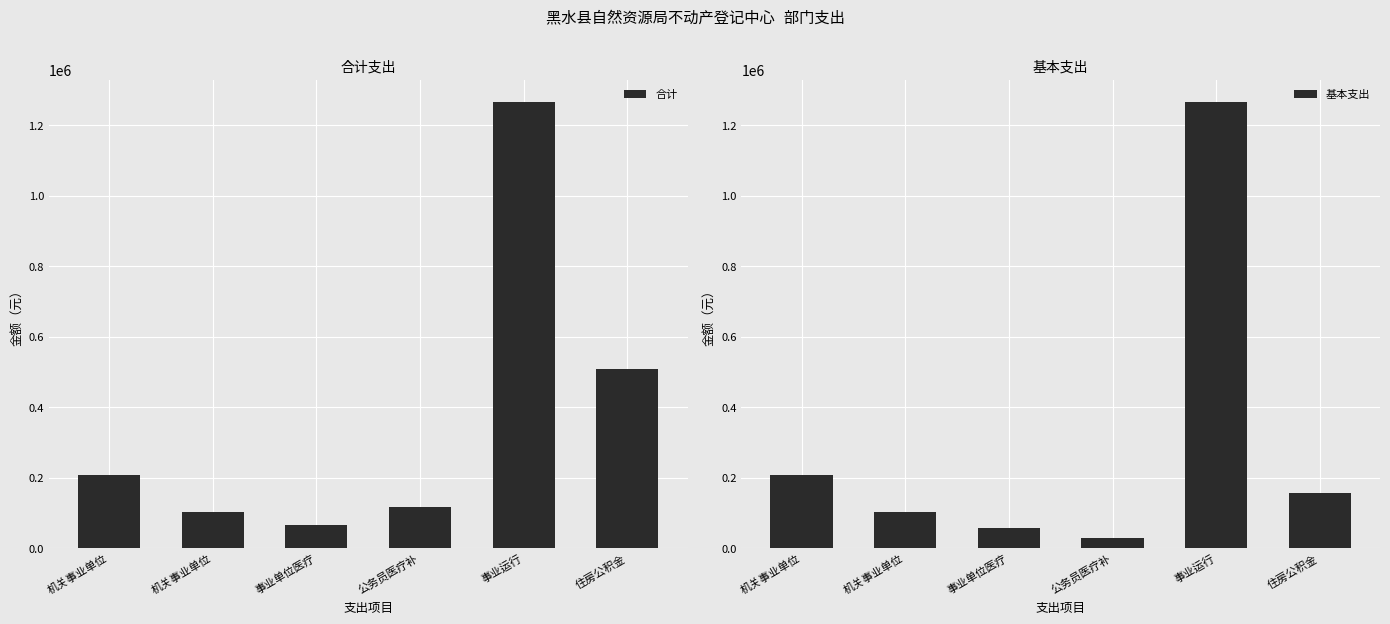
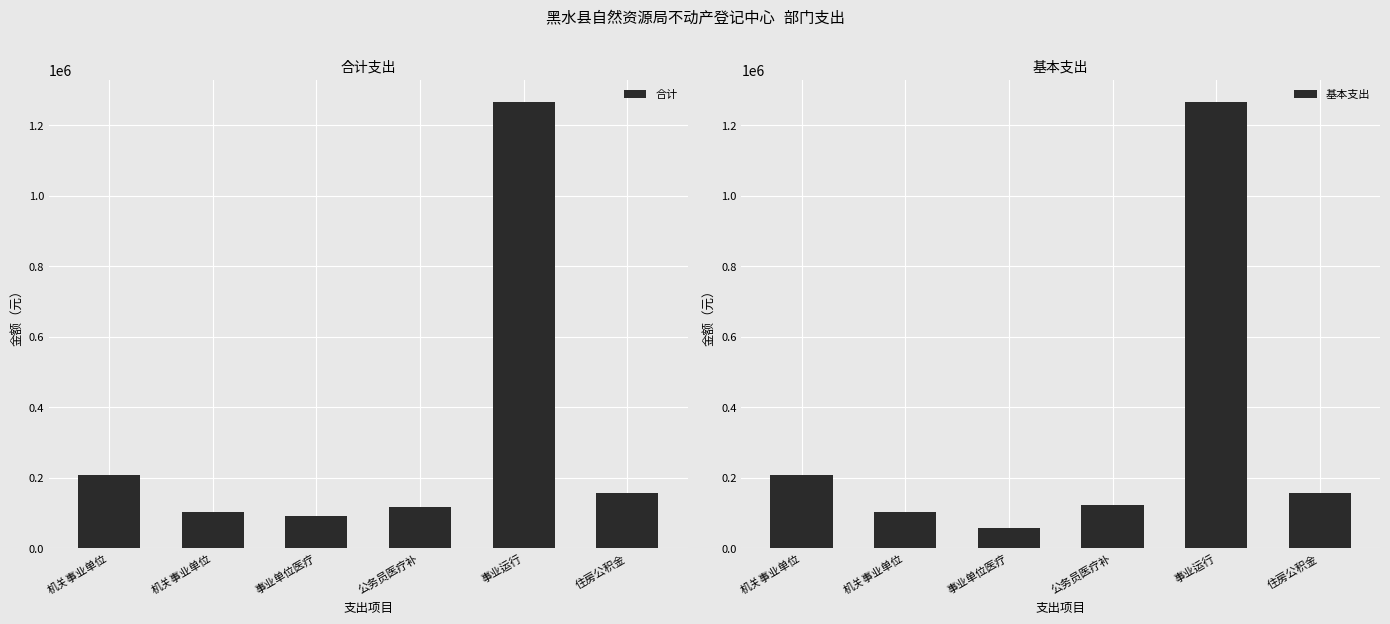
  {
    "合计支出": {
-     "事业单位医疗": 70000,
+     "事业单位医疗": 90000,
      "公务员医疗补": 120000,
      "事业运行": 1270000,
-     "住房公积金": 510000
+     "住房公积金": 160000
    },
    "基本支出": {
      "事业单位医疗": 60000,
-     "公务员医疗补": 30000,
+     "公务员医疗补": 120000,
      "事业运行": 1270000,
      "住房公积金": 160000
    }
  }
